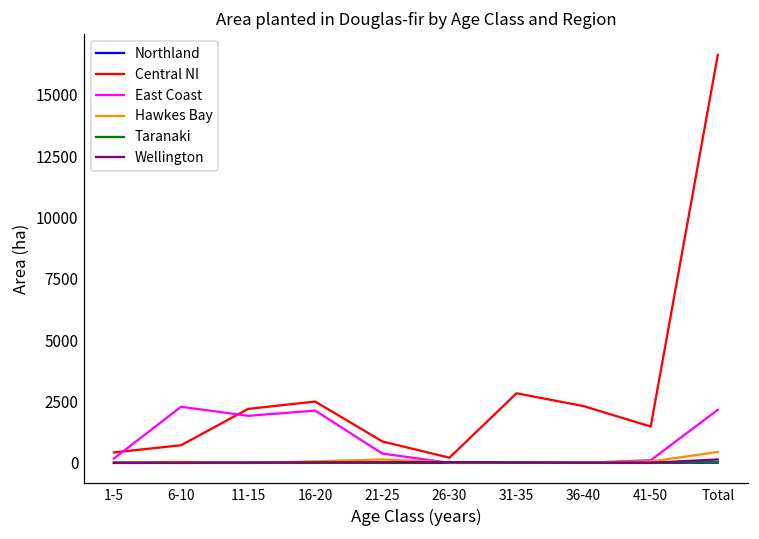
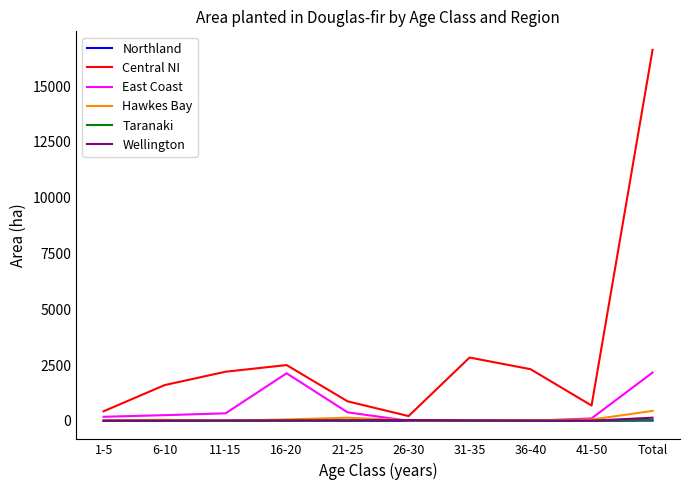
  {
    "Central NI": {
      "1-5": 400,
-     "6-10": 700,
+     "6-10": 1600,
      "11-15": 2200,
      "16-20": 2500,
      "21-25": 900,
      "26-30": 200,
      "31-35": 2800,
      "36-40": 2300,
-     "41-50": 1500,
+     "41-50": 700,
      "Total": 16600
    },
    "East Coast": {
      "1-5": 200,
-     "6-10": 2300,
-     "11-15": 1900,
+     "6-10": 300,
+     "11-15": 300,
      "16-20": 2100,
      "21-25": 400,
      "Total": 2200
    },
    "Hawkes Bay": {
      "21-25": 100,
      "Total": 400
    }
  }
